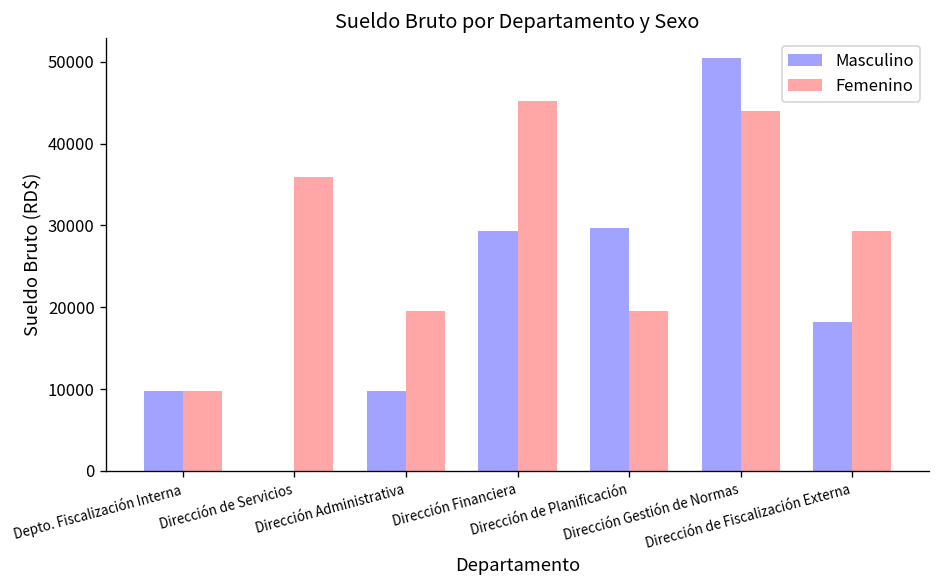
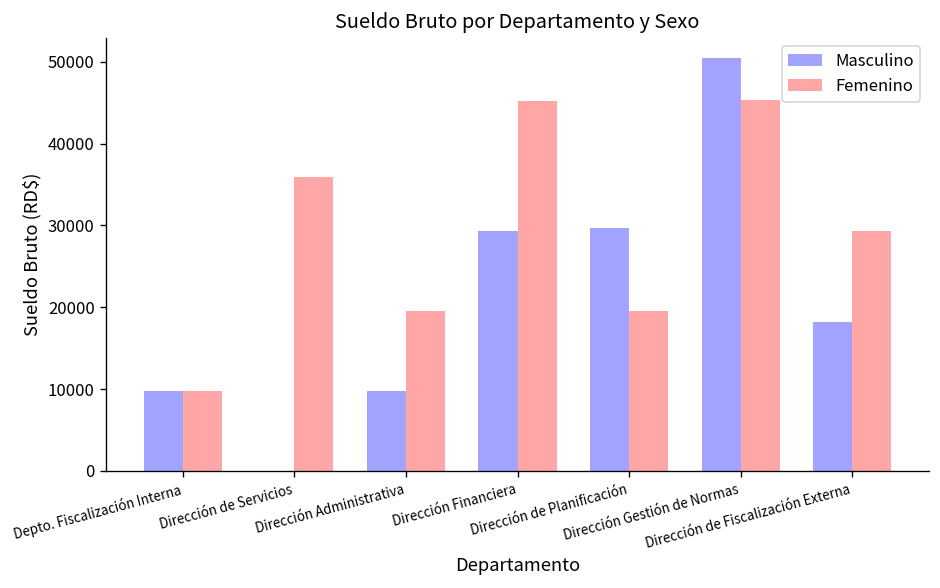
  {
    "Masculino": {
      "Depto. Fiscalización Interna": 10000,
      "Dirección de Servicios": 0,
      "Dirección Administrativa": 10000,
      "Dirección Financiera": 29000,
      "Dirección de Planificación": 30000,
      "Dirección Gestión de Normas": 50000,
      "Dirección de Fiscalización Externa": 18000
    },
    "Femenino": {
      "Depto. Fiscalización Interna": 10000,
      "Dirección de Servicios": 36000,
      "Dirección Administrativa": 20000,
      "Dirección Financiera": 45000,
      "Dirección de Planificación": 20000,
-     "Dirección Gestión de Normas": 44000,
+     "Dirección Gestión de Normas": 45000,
      "Dirección de Fiscalización Externa": 29000
    }
  }
